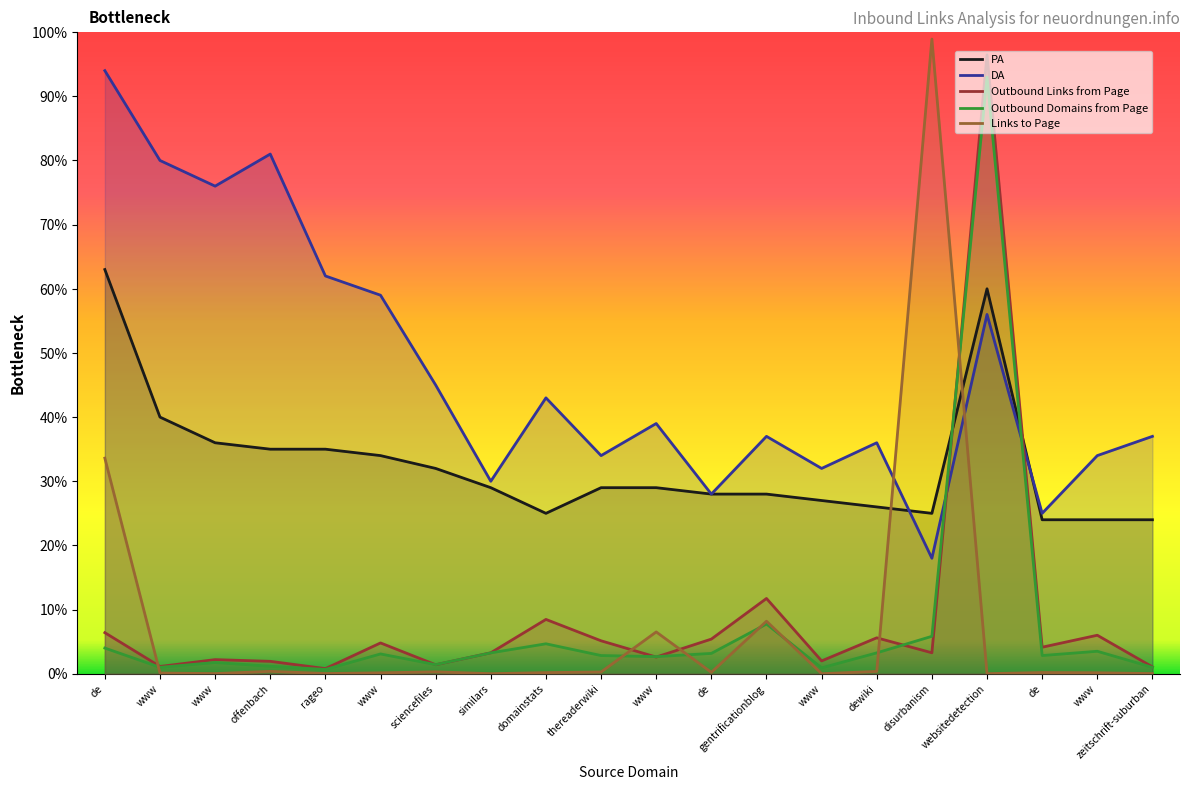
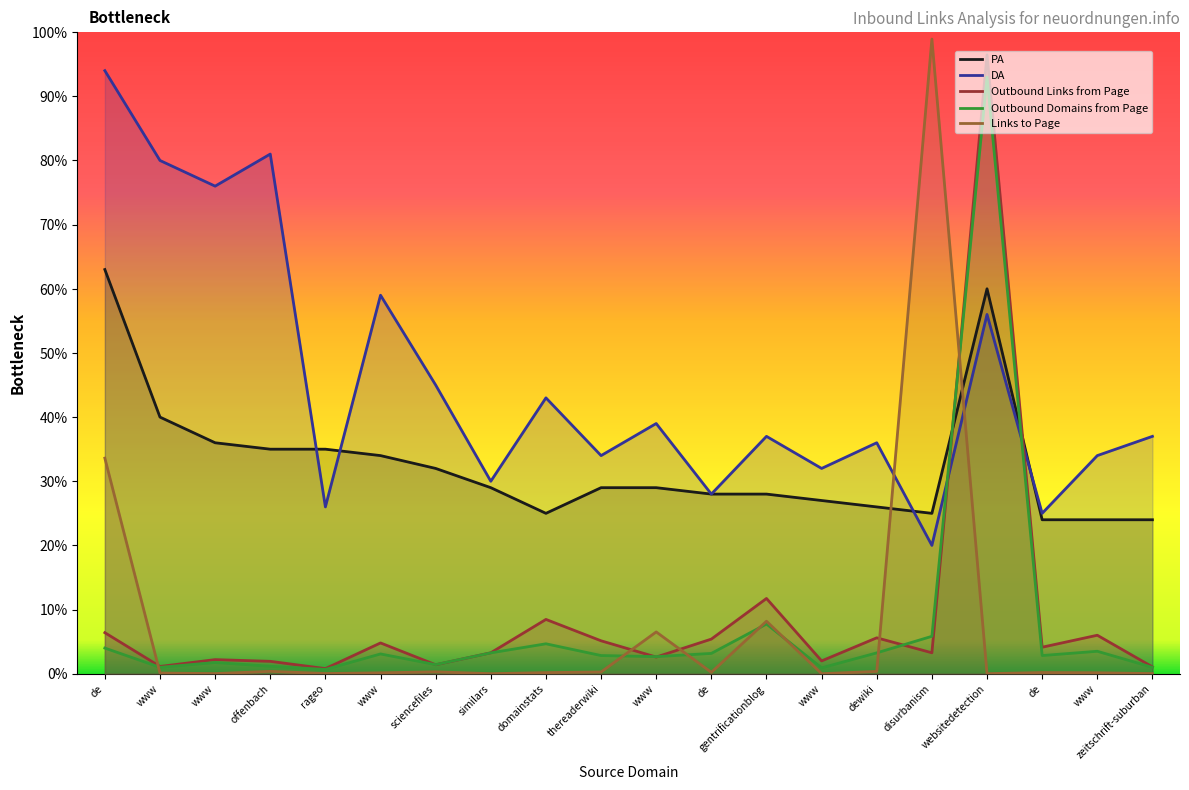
  {
    "PA": {
      "offenbach": "35%",
      "rageo": "35%",
      "sciencefiles": "32%",
      "similars": "29%",
      "domainstats": "25%",
      "thereaderwiki": "29%",
      "gentrificationblog": "28%",
      "dewiki": "26%",
      "disurbanism": "25%",
      "websitedetection": "60%",
      "zeitschrift-suburban": "24%"
    },
    "DA": {
      "offenbach": "81%",
-     "rageo": "62%",
+     "rageo": "26%",
      "sciencefiles": "45%",
      "similars": "30%",
      "domainstats": "43%",
      "thereaderwiki": "34%",
      "gentrificationblog": "37%",
      "dewiki": "36%",
-     "disurbanism": "18%",
+     "disurbanism": "20%",
      "websitedetection": "56%",
      "zeitschrift-suburban": "37%"
    },
    "Outbound Domains from Page": {
      "offenbach": "1%",
      "domainstats": "5%",
      "thereaderwiki": "3%",
      "gentrificationblog": "8%",
      "dewiki": "3%",
      "disurbanism": "6%"
    }
  }
